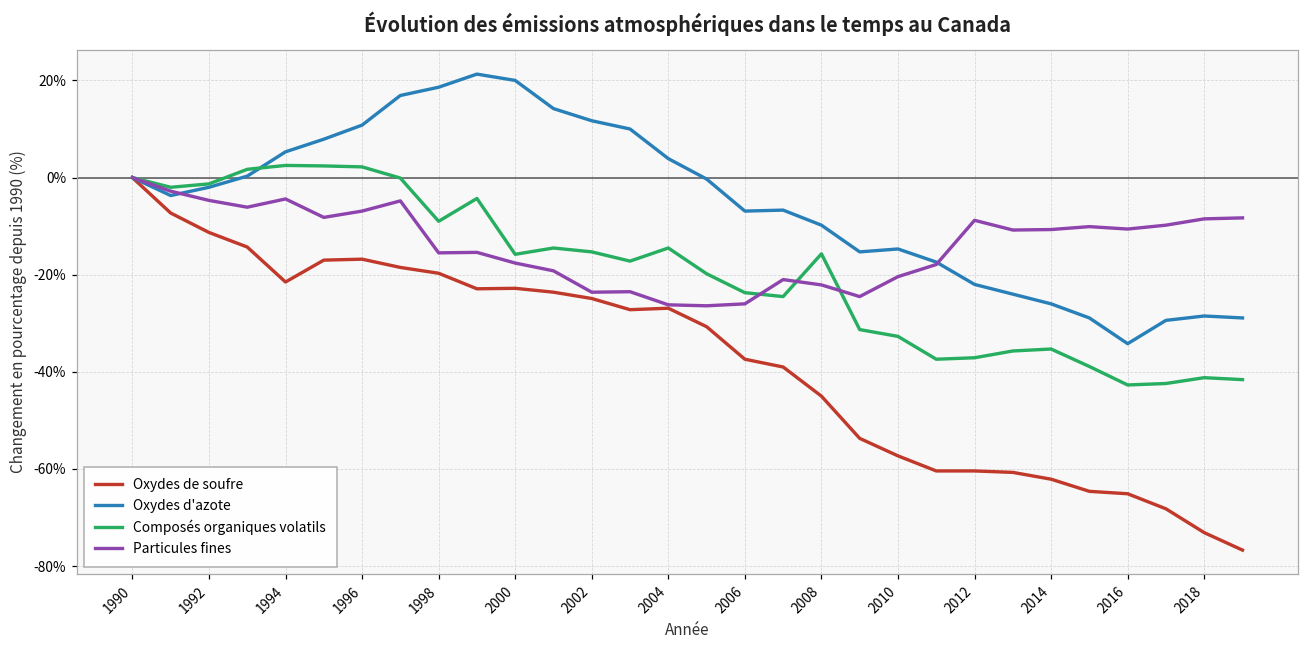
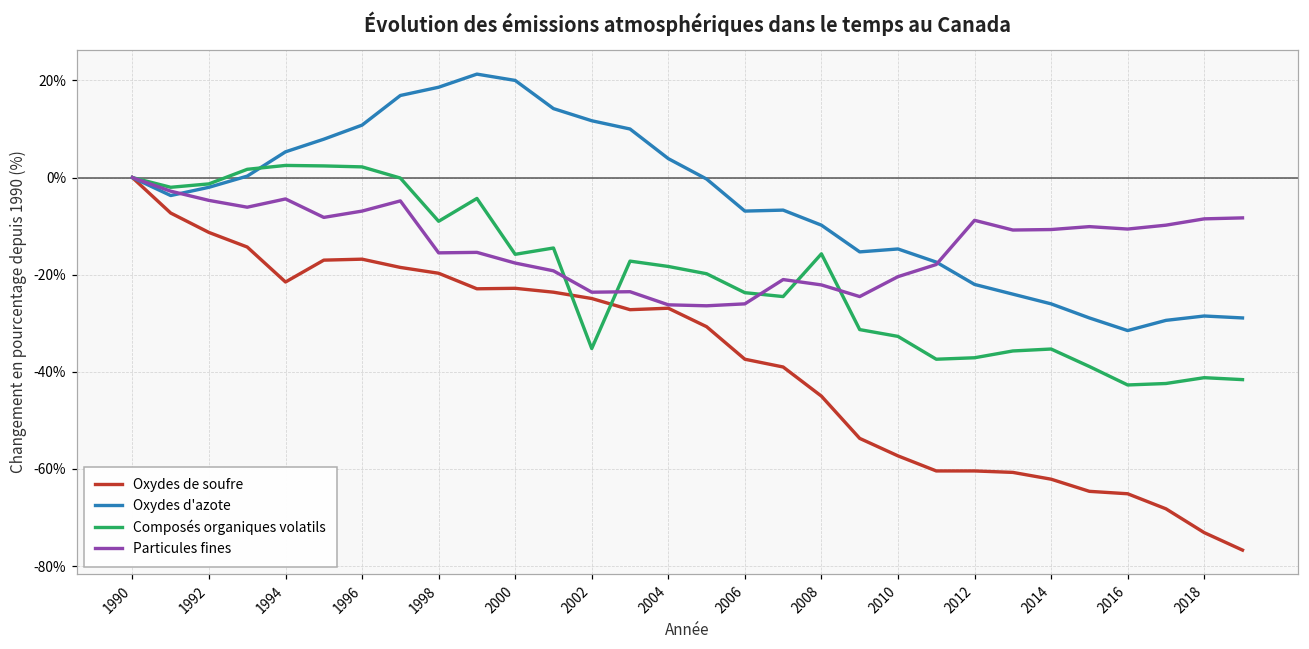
  {
    "Oxydes de soufre": {
      "1992": "-11%",
      "1994": "-22%",
      "1996": "-17%",
      "1998": "-20%",
      "2000": "-23%",
      "2002": "-25%",
      "2004": "-27%",
      "2006": "-37%",
      "2008": "-45%",
      "2010": "-57%",
      "2012": "-60%",
      "2014": "-62%",
      "2016": "-65%",
      "2018": "-73%"
    },
    "Oxydes d'azote": {
      "1992": "-2%",
      "1994": "5%",
      "1996": "11%",
      "1998": "19%",
      "2000": "20%",
      "2002": "12%",
      "2004": "4%",
      "2006": "-7%",
      "2008": "-10%",
      "2010": "-15%",
      "2012": "-22%",
      "2014": "-26%",
-     "2016": "-34%",
+     "2016": "-32%",
      "2018": "-29%"
    },
    "Composés organiques volatils": {
      "1992": "-1%",
      "1994": "3%",
      "1996": "2%",
      "1998": "-9%",
      "2000": "-16%",
-     "2002": "-15%",
-     "2004": "-15%",
+     "2002": "-35%",
+     "2004": "-18%",
      "2006": "-24%",
      "2008": "-16%",
      "2010": "-33%",
      "2012": "-37%",
      "2014": "-35%",
      "2016": "-43%",
      "2018": "-41%"
    },
    "Particules fines": {
      "1992": "-5%",
      "1994": "-4%",
      "1996": "-7%",
      "1998": "-16%",
      "2000": "-18%",
      "2002": "-24%",
      "2004": "-26%",
      "2006": "-26%",
      "2008": "-22%",
      "2010": "-20%",
      "2012": "-9%",
      "2014": "-11%",
      "2016": "-11%",
      "2018": "-9%"
    }
  }
